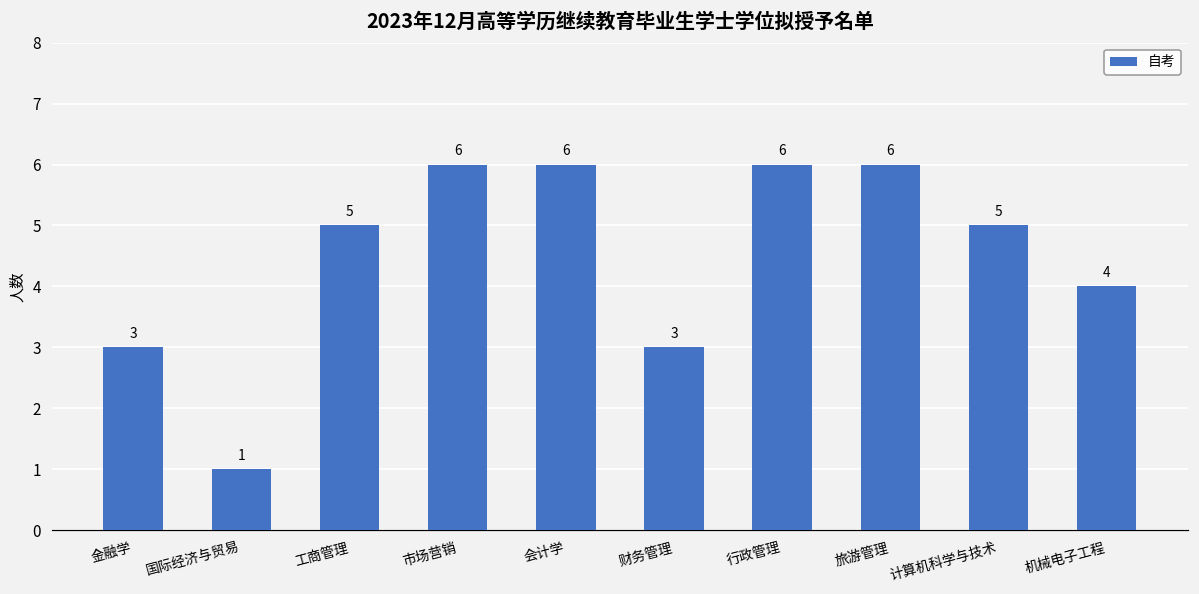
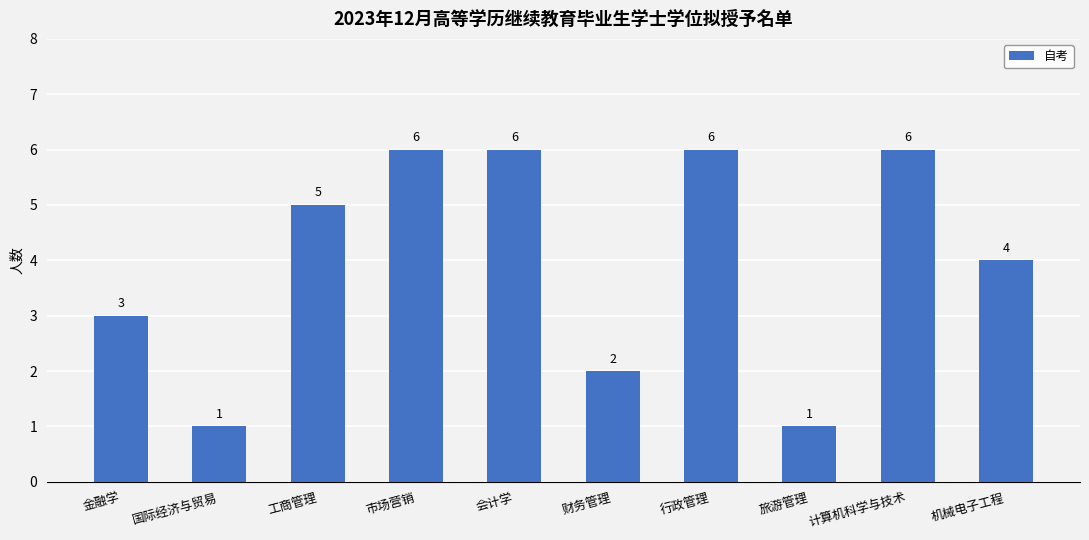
  {
    "金融学": 3,
    "国际经济与贸易": 1,
    "工商管理": 5,
    "市场营销": 6,
    "会计学": 6,
-   "财务管理": 3,
+   "财务管理": 2,
    "行政管理": 6,
-   "旅游管理": 6,
-   "计算机科学与技术": 5,
+   "旅游管理": 1,
+   "计算机科学与技术": 6,
    "机械电子工程": 4
  }
